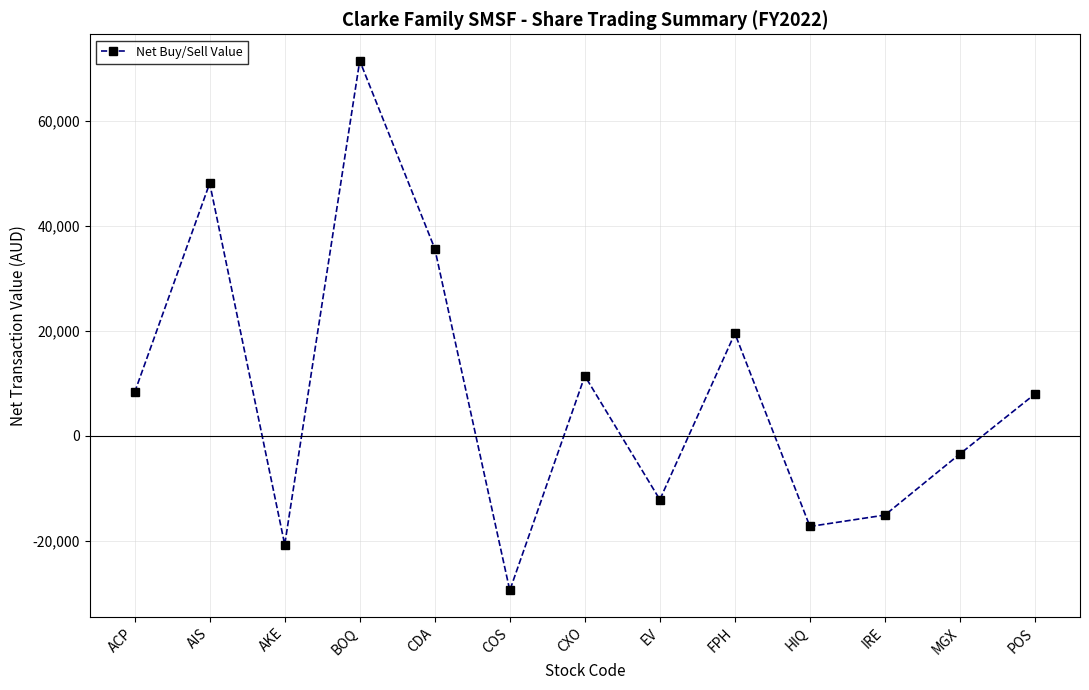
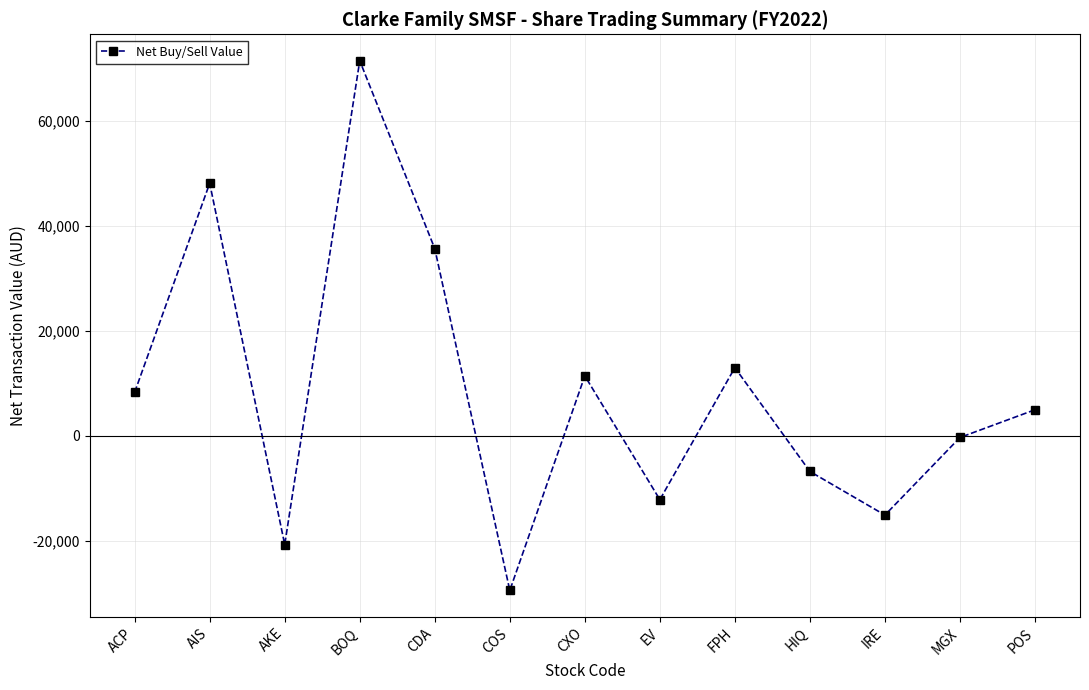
  {
    "ACP": "8,000",
    "AIS": "48,000",
    "AKE": "-21,000",
    "BOQ": "71,000",
    "CDA": "36,000",
    "COS": "-29,000",
    "CXO": "11,000",
    "EV": "-12,000",
-   "FPH": "20,000",
-   "HIQ": "-17,000",
+   "FPH": "13,000",
+   "HIQ": "-7,000",
    "IRE": "-15,000",
-   "MGX": "-3,000",
-   "POS": "8,000"
+   "MGX": "0",
+   "POS": "5,000"
  }
